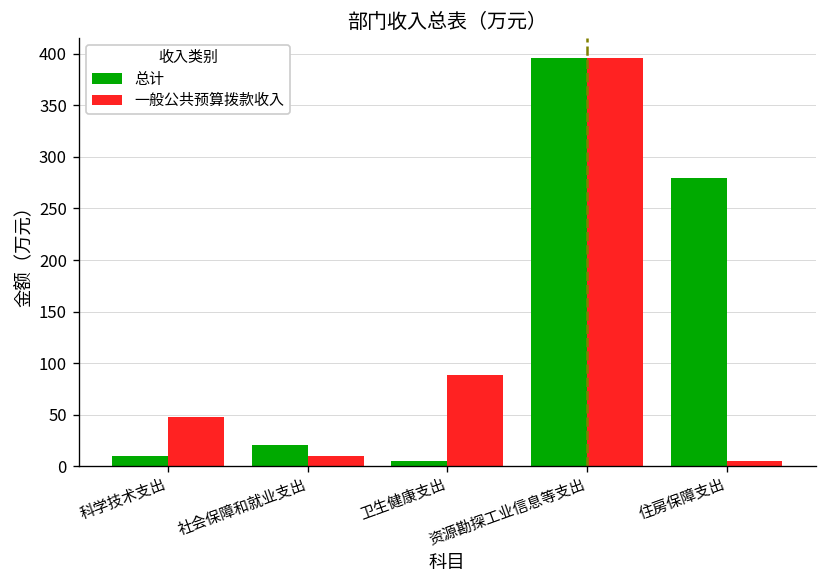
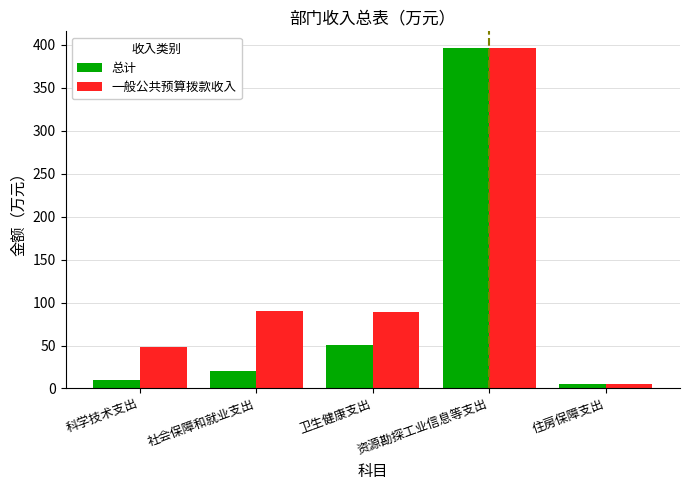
  {
    "总计": {
      "科学技术支出": 10,
      "社会保障和就业支出": 20,
-     "卫生健康支出": 10,
+     "卫生健康支出": 50,
      "资源勘探工业信息等支出": 400,
-     "住房保障支出": 280
+     "住房保障支出": 10
    },
    "一般公共预算拨款收入": {
      "科学技术支出": 50,
-     "社会保障和就业支出": 10,
+     "社会保障和就业支出": 90,
      "卫生健康支出": 90,
      "资源勘探工业信息等支出": 400,
      "住房保障支出": 10
    }
  }
